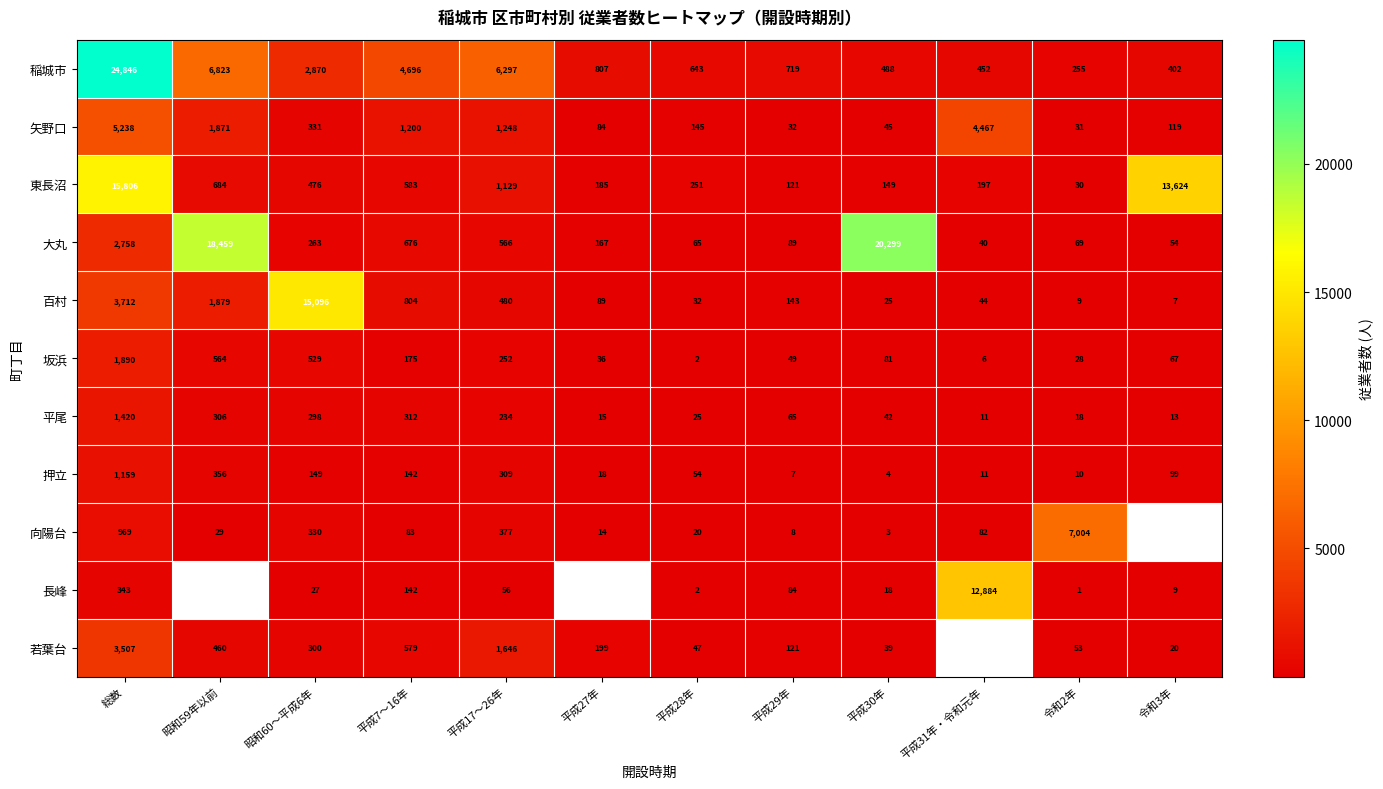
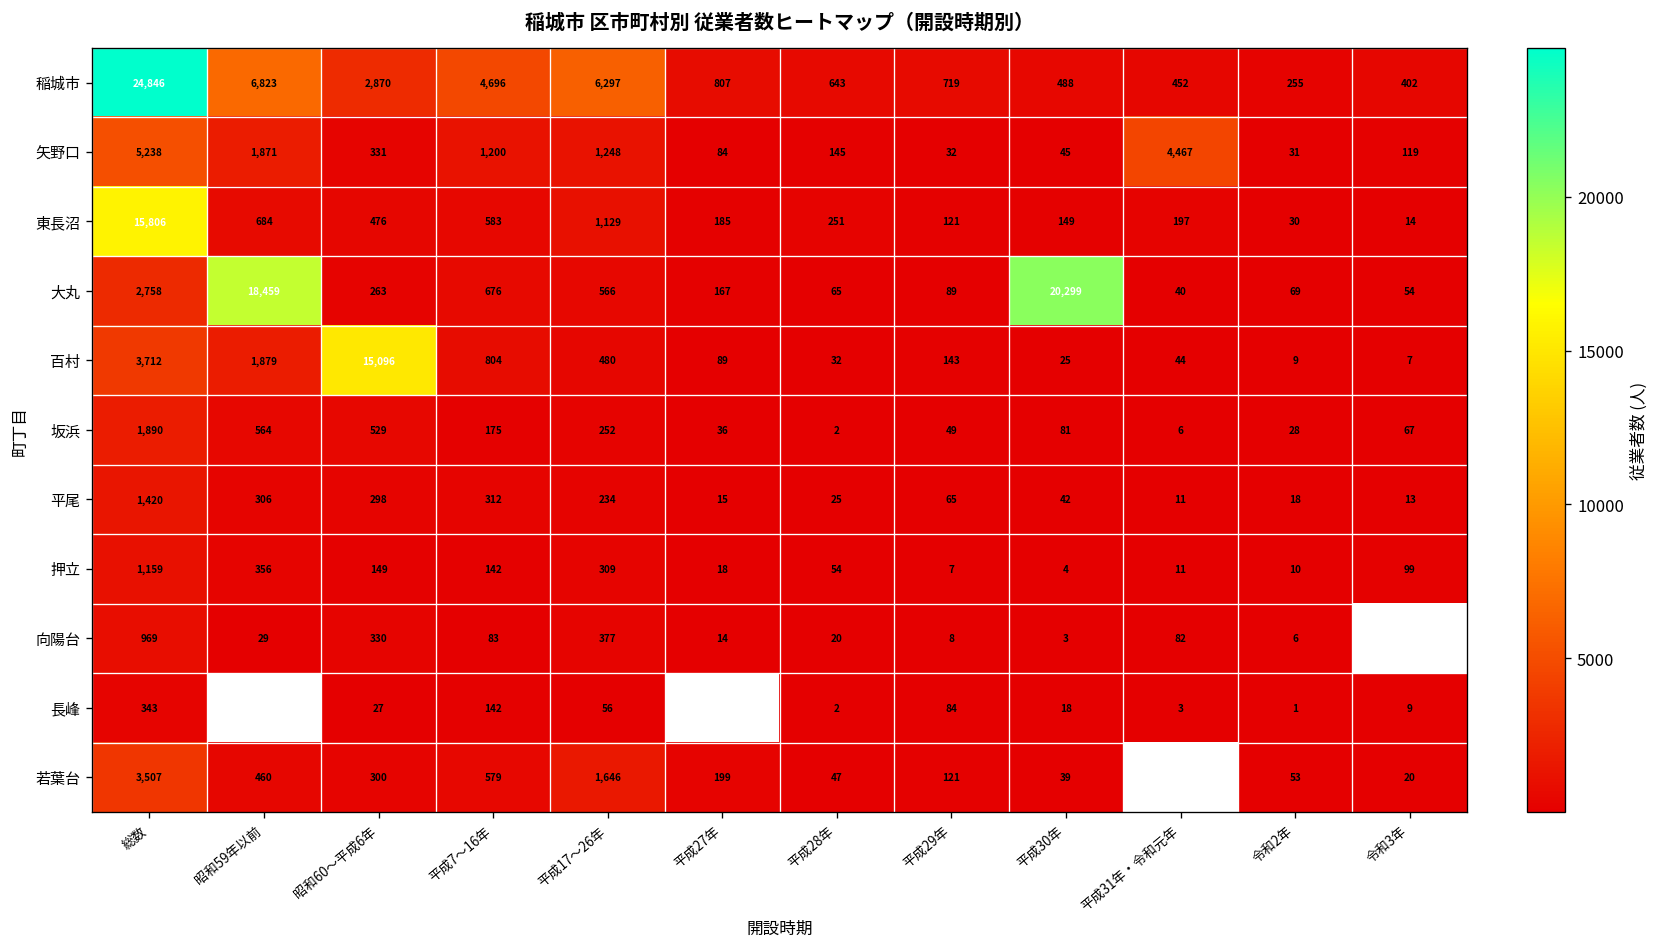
  {
    "稲城市": {
      "総数": "24,846",
      "昭和59年以前": "6,823",
      "昭和60～平成6年": "2,870",
      "平成7～16年": "4,696",
      "平成17～26年": "6,297",
      "平成27年": "807",
      "平成28年": "643",
      "平成29年": "719",
      "平成30年": "488",
      "平成31年・令和元年": "452",
      "令和2年": "255",
      "令和3年": "402"
    },
    "矢野口": {
      "総数": "5,238",
      "昭和59年以前": "1,871",
      "昭和60～平成6年": "331",
      "平成7～16年": "1,200",
      "平成17～26年": "1,248",
      "平成27年": "84",
      "平成28年": "145",
      "平成29年": "32",
      "平成30年": "45",
      "平成31年・令和元年": "4,467",
      "令和2年": "31",
      "令和3年": "119"
    },
    "東長沼": {
      "総数": "15,806",
      "昭和59年以前": "684",
      "昭和60～平成6年": "476",
      "平成7～16年": "583",
      "平成17～26年": "1,129",
      "平成27年": "185",
      "平成28年": "251",
      "平成29年": "121",
      "平成30年": "149",
      "平成31年・令和元年": "197",
      "令和2年": "30",
-     "令和3年": "13,624"
+     "令和3年": "14"
    },
    "大丸": {
      "総数": "2,758",
      "昭和59年以前": "18,459",
      "昭和60～平成6年": "263",
      "平成7～16年": "676",
      "平成17～26年": "566",
      "平成27年": "167",
      "平成28年": "65",
      "平成29年": "89",
      "平成30年": "20,299",
      "平成31年・令和元年": "40",
      "令和2年": "69",
      "令和3年": "54"
    },
    "百村": {
      "総数": "3,712",
      "昭和59年以前": "1,879",
      "昭和60～平成6年": "15,096",
      "平成7～16年": "804",
      "平成17～26年": "480",
      "平成27年": "89",
      "平成28年": "32",
      "平成29年": "143",
      "平成30年": "25",
      "平成31年・令和元年": "44",
      "令和2年": "9",
      "令和3年": "7"
    },
    "坂浜": {
      "総数": "1,890",
      "昭和59年以前": "564",
      "昭和60～平成6年": "529",
      "平成7～16年": "175",
      "平成17～26年": "252",
      "平成27年": "36",
      "平成28年": "2",
      "平成29年": "49",
      "平成30年": "81",
      "平成31年・令和元年": "6",
      "令和2年": "28",
      "令和3年": "67"
    },
    "平尾": {
      "総数": "1,420",
      "昭和59年以前": "306",
      "昭和60～平成6年": "298",
      "平成7～16年": "312",
      "平成17～26年": "234",
      "平成27年": "15",
      "平成28年": "25",
      "平成29年": "65",
      "平成30年": "42",
      "平成31年・令和元年": "11",
      "令和2年": "18",
      "令和3年": "13"
    },
    "押立": {
      "総数": "1,159",
      "昭和59年以前": "356",
      "昭和60～平成6年": "149",
      "平成7～16年": "142",
      "平成17～26年": "309",
      "平成27年": "18",
      "平成28年": "54",
      "平成29年": "7",
      "平成30年": "4",
      "平成31年・令和元年": "11",
      "令和2年": "10",
      "令和3年": "99"
    },
    "向陽台": {
      "総数": "969",
      "昭和59年以前": "29",
      "昭和60～平成6年": "330",
      "平成7～16年": "83",
      "平成17～26年": "377",
      "平成27年": "14",
      "平成28年": "20",
      "平成29年": "8",
      "平成30年": "3",
      "平成31年・令和元年": "82",
-     "令和2年": "7,004"
+     "令和2年": "6"
    },
    "長峰": {
      "総数": "343",
      "昭和60～平成6年": "27",
      "平成7～16年": "142",
      "平成17～26年": "56",
      "平成28年": "2",
      "平成29年": "84",
      "平成30年": "18",
-     "平成31年・令和元年": "12,884",
+     "平成31年・令和元年": "3",
      "令和2年": "1",
      "令和3年": "9"
    },
    "若葉台": {
      "総数": "3,507",
      "昭和59年以前": "460",
      "昭和60～平成6年": "300",
      "平成7～16年": "579",
      "平成17～26年": "1,646",
      "平成27年": "199",
      "平成28年": "47",
      "平成29年": "121",
      "平成30年": "39",
      "令和2年": "53",
      "令和3年": "20"
    }
  }
